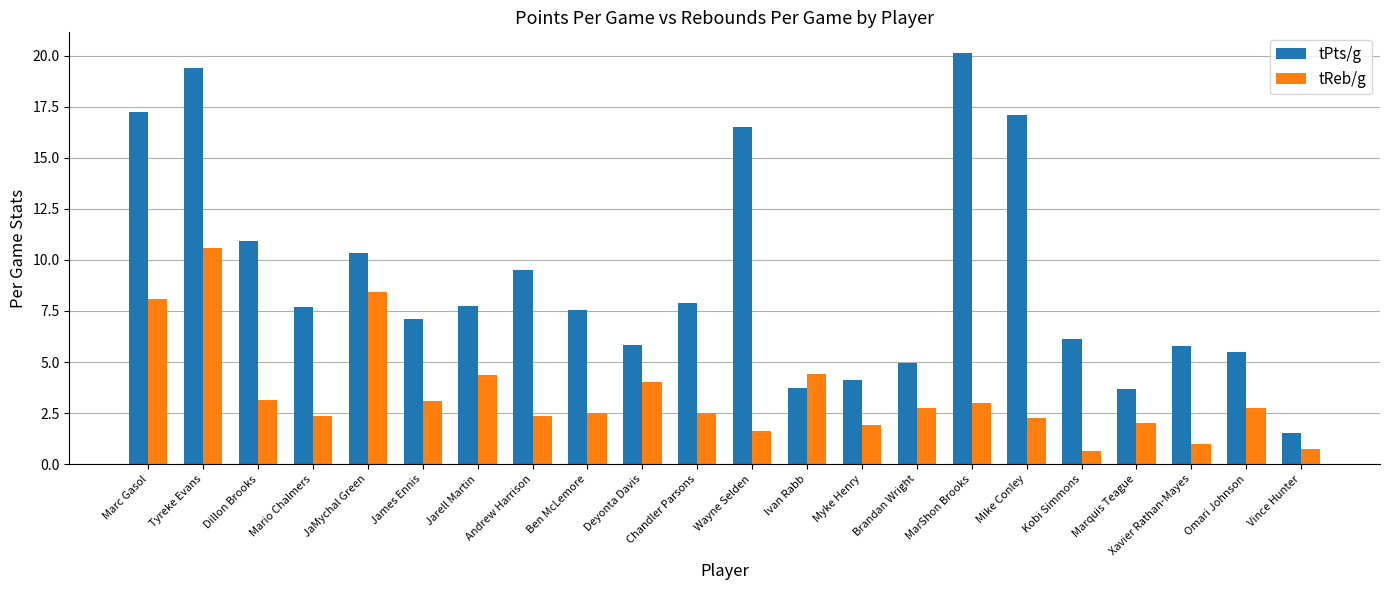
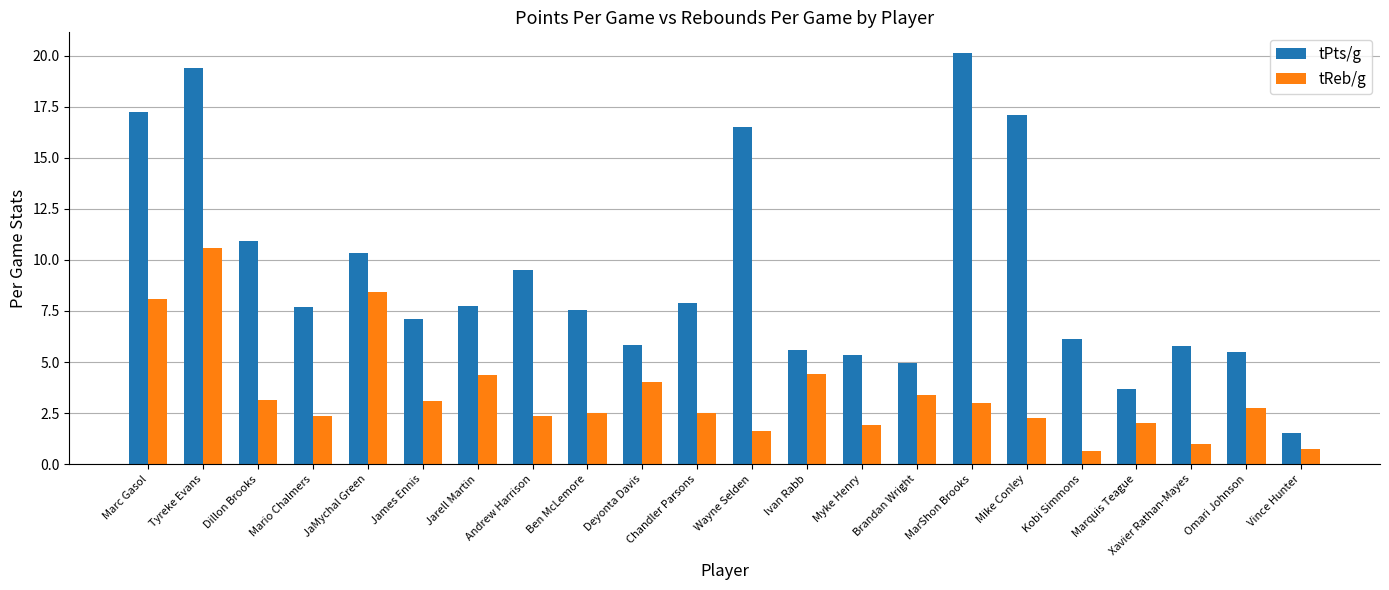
  {
    "tPts/g": {
      "Marc Gasol": 17.2,
      "Tyreke Evans": 19.4,
      "Dillon Brooks": 11.0,
      "Mario Chalmers": 7.7,
      "JaMychal Green": 10.4,
      "James Ennis": 7.1,
      "Jarell Martin": 7.7,
      "Andrew Harrison": 9.5,
      "Ben McLemore": 7.5,
      "Deyonta Davis": 5.8,
      "Chandler Parsons": 7.9,
      "Wayne Selden": 16.5,
-     "Ivan Rabb": 3.7,
-     "Myke Henry": 4.1,
+     "Ivan Rabb": 5.6,
+     "Myke Henry": 5.4,
      "Brandan Wright": 5.0,
      "MarShon Brooks": 20.1,
      "Mike Conley": 17.1,
      "Kobi Simmons": 6.1,
      "Marquis Teague": 3.7,
      "Xavier Rathan-Mayes": 5.8,
      "Omari Johnson": 5.5,
      "Vince Hunter": 1.5
    },
    "tReb/g": {
      "Marc Gasol": 8.1,
      "Tyreke Evans": 10.6,
      "Dillon Brooks": 3.1,
      "Mario Chalmers": 2.4,
      "JaMychal Green": 8.4,
      "James Ennis": 3.1,
      "Jarell Martin": 4.4,
      "Andrew Harrison": 2.3,
      "Ben McLemore": 2.5,
      "Deyonta Davis": 4.0,
      "Chandler Parsons": 2.5,
      "Wayne Selden": 1.6,
      "Ivan Rabb": 4.4,
      "Myke Henry": 1.9,
-     "Brandan Wright": 2.8,
+     "Brandan Wright": 3.4,
      "MarShon Brooks": 3.0,
      "Mike Conley": 2.3,
      "Kobi Simmons": 0.7,
      "Marquis Teague": 2.0,
      "Xavier Rathan-Mayes": 1.0,
      "Omari Johnson": 2.8,
      "Vince Hunter": 0.8
    }
  }
